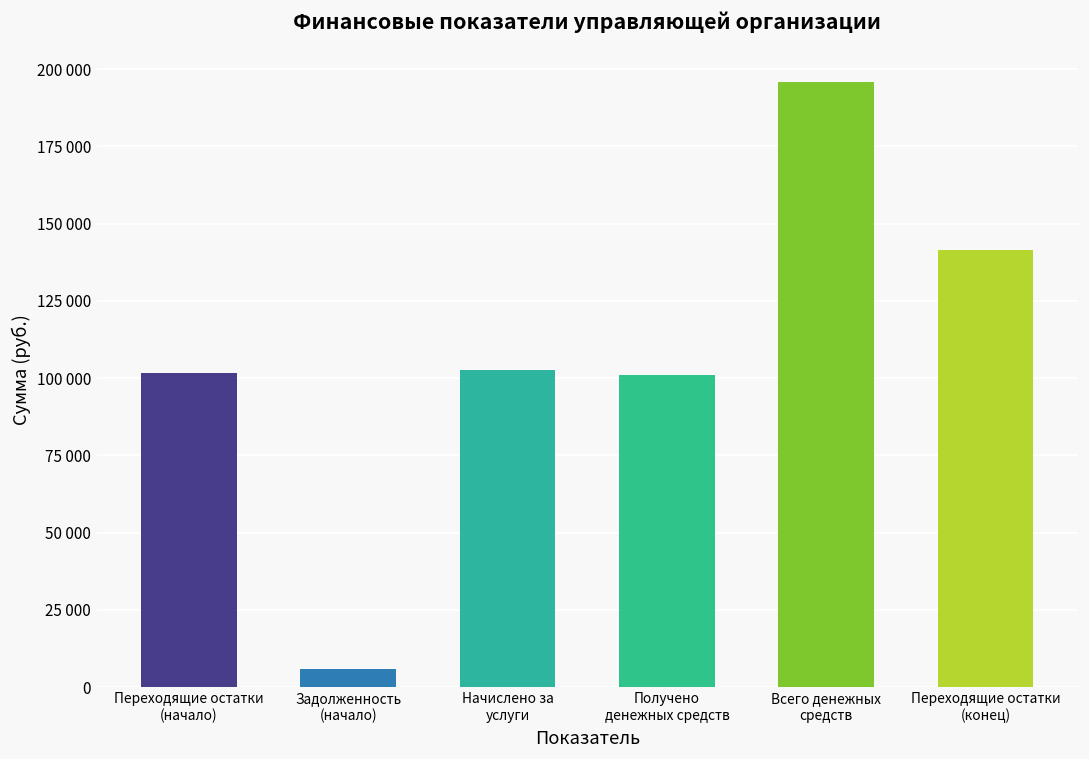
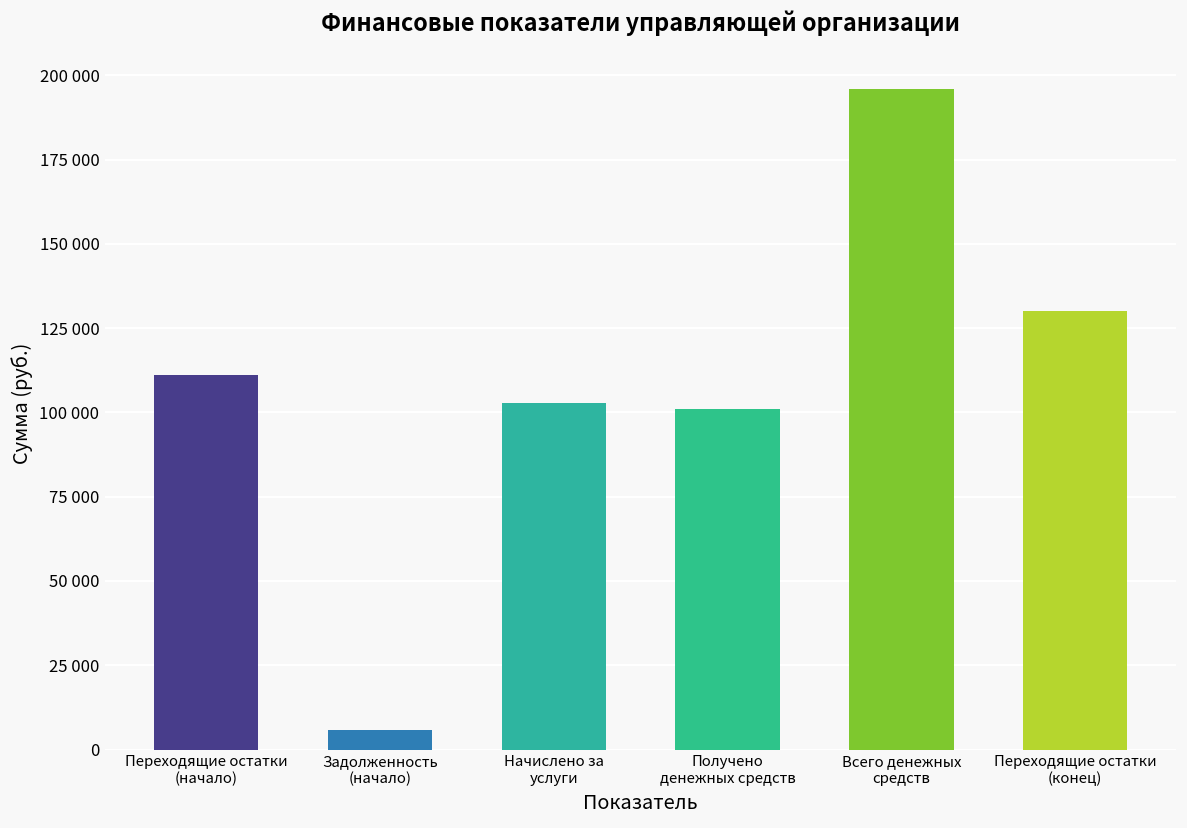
  {
-   "Переходящие остатки (начало)": 102000,
+   "Переходящие остатки (начало)": 111000,
    "Задолженность (начало)": 6000,
    "Начислено за услуги": 103000,
    "Получено денежных средств": 101000,
    "Всего денежных средств": 196000,
-   "Переходящие остатки (конец)": 141000
+   "Переходящие остатки (конец)": 130000
  }
